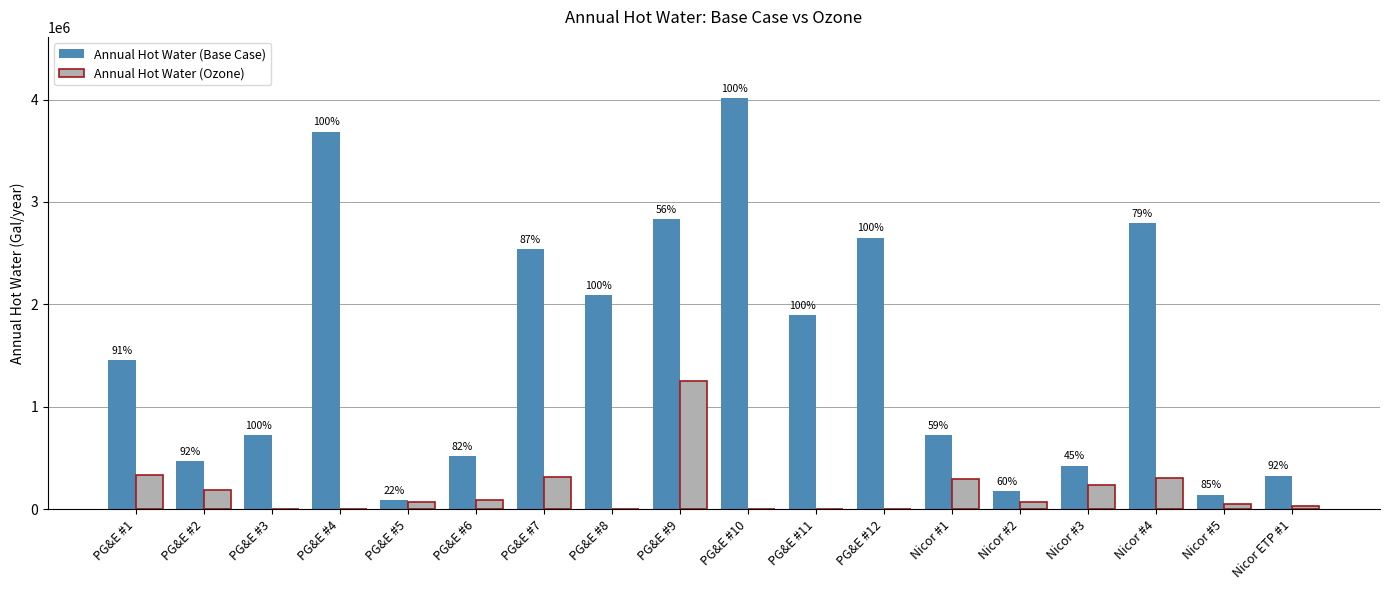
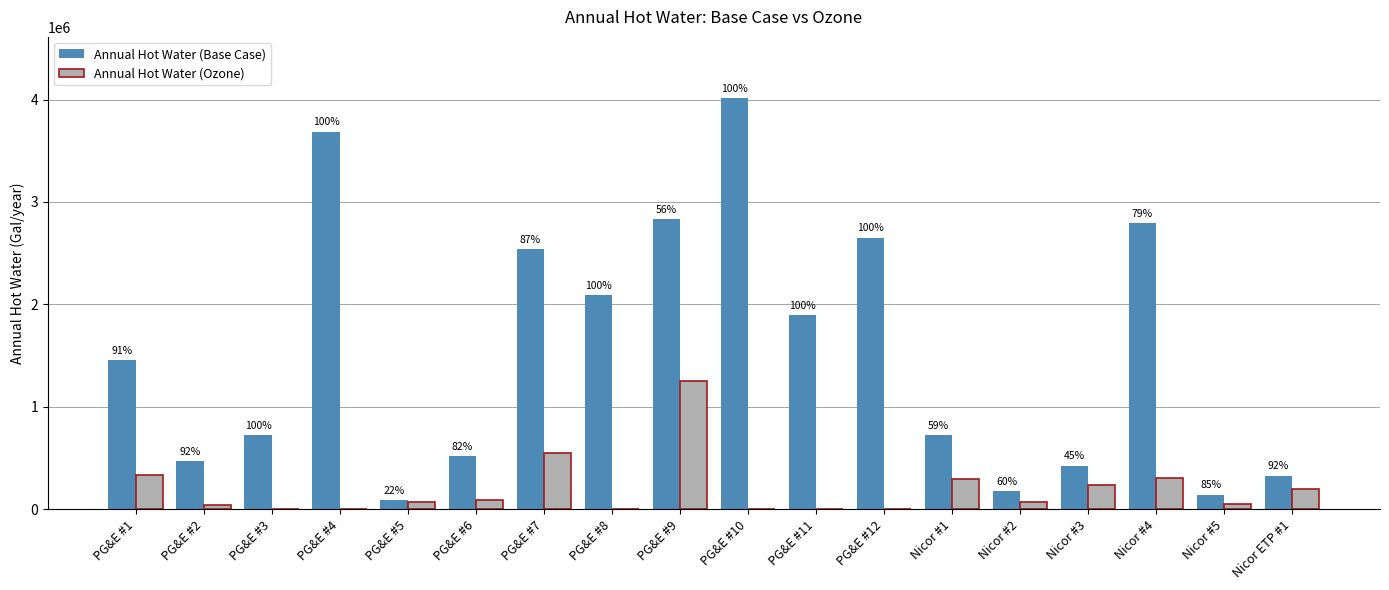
  {
    "Annual Hot Water (Ozone)": {
      "PG&E #1": 330000,
-     "PG&E #2": 190000,
+     "PG&E #2": 40000,
      "PG&E #3": 0,
      "PG&E #4": 0,
      "PG&E #5": 70000,
      "PG&E #6": 90000,
-     "PG&E #7": 320000,
+     "PG&E #7": 540000,
      "PG&E #8": 0,
      "PG&E #9": 1250000,
      "PG&E #10": 0,
      "PG&E #11": 0,
      "PG&E #12": 0,
      "Nicor #1": 290000,
      "Nicor #2": 70000,
      "Nicor #3": 230000,
      "Nicor #4": 300000,
      "Nicor #5": 50000,
-     "Nicor ETP #1": 30000
+     "Nicor ETP #1": 190000
    }
  }
